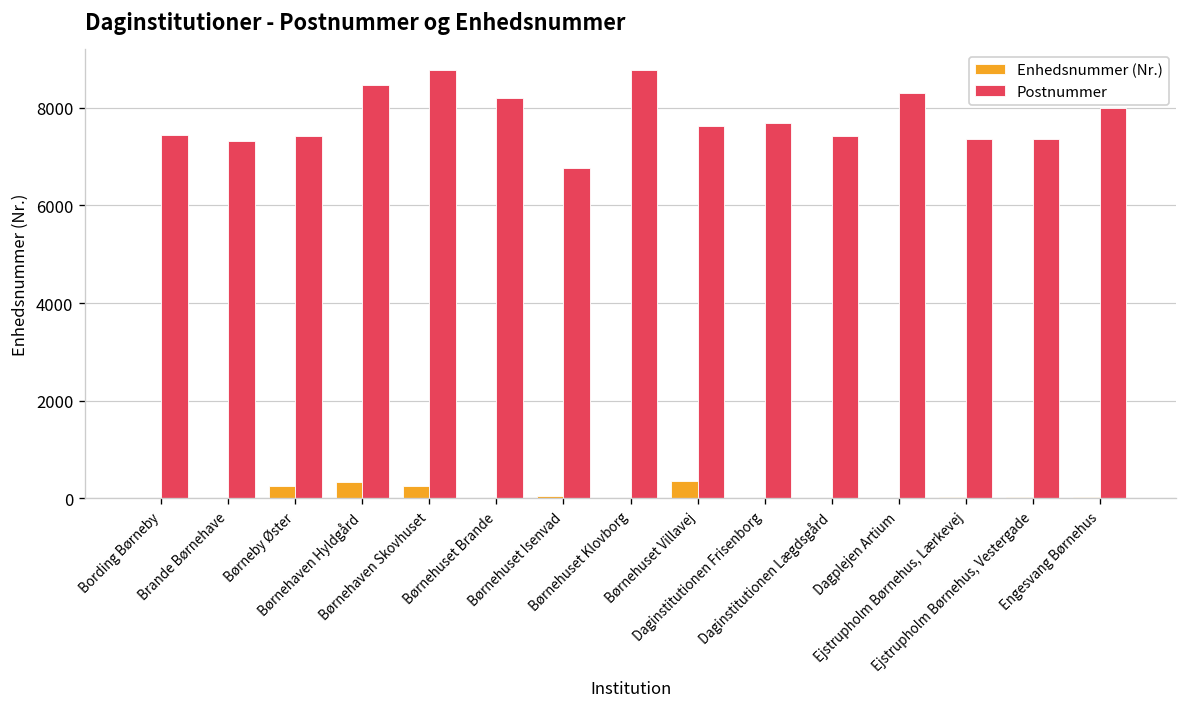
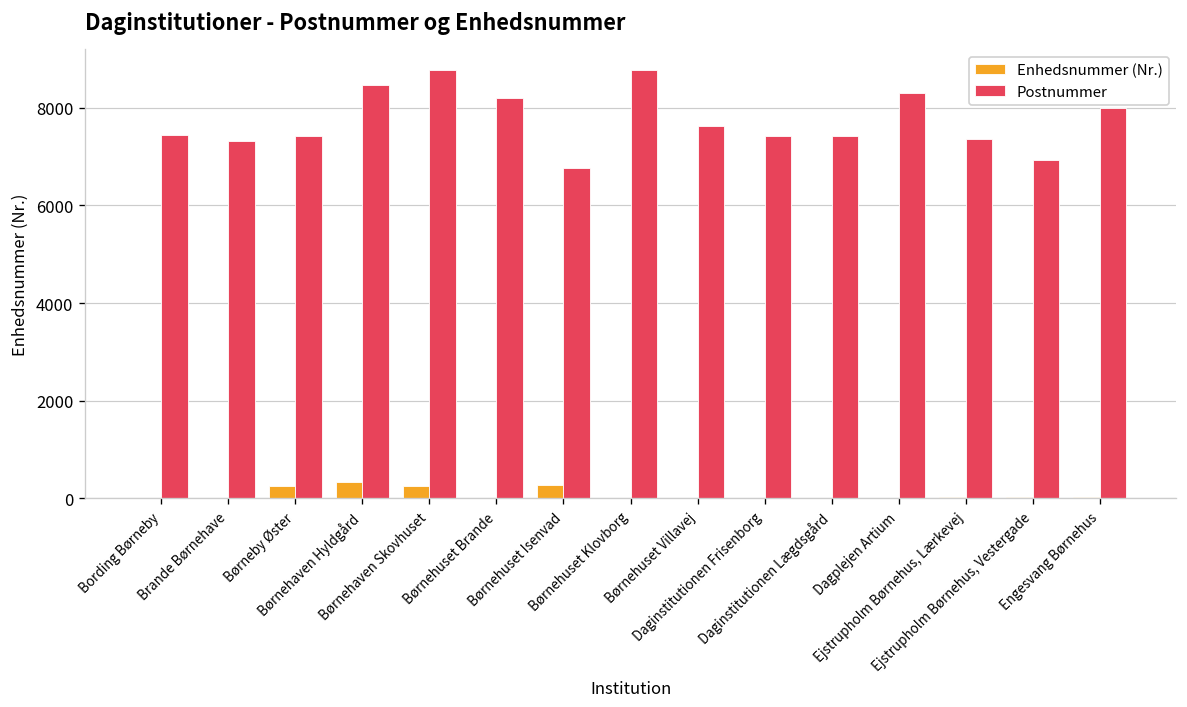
  {
    "Enhedsnummer (Nr.)": {
      "Børneby Øster": 300,
      "Børnehaven Hyldgård": 300,
      "Børnehaven Skovhuset": 200,
-     "Børnehuset Isenvad": 0,
-     "Børnehuset Villavej": 400
+     "Børnehuset Isenvad": 300,
+     "Børnehuset Villavej": 0
    },
    "Postnummer": {
      "Bording Børneby": 7400,
      "Brande Børnehave": 7300,
      "Børneby Øster": 7400,
      "Børnehaven Hyldgård": 8500,
      "Børnehaven Skovhuset": 8800,
      "Børnehuset Brande": 8200,
      "Børnehuset Isenvad": 6800,
      "Børnehuset Klovborg": 8800,
      "Børnehuset Villavej": 7600,
-     "Daginstitutionen Frisenborg": 7700,
+     "Daginstitutionen Frisenborg": 7400,
      "Daginstitutionen Lægdsgård": 7400,
      "Dagplejen Artium": 8300,
      "Ejstrupholm Børnehus, Lærkevej": 7400,
-     "Ejstrupholm Børnehus, Vestergade": 7400,
+     "Ejstrupholm Børnehus, Vestergade": 6900,
      "Engesvang Børnehus": 8000
    }
  }
